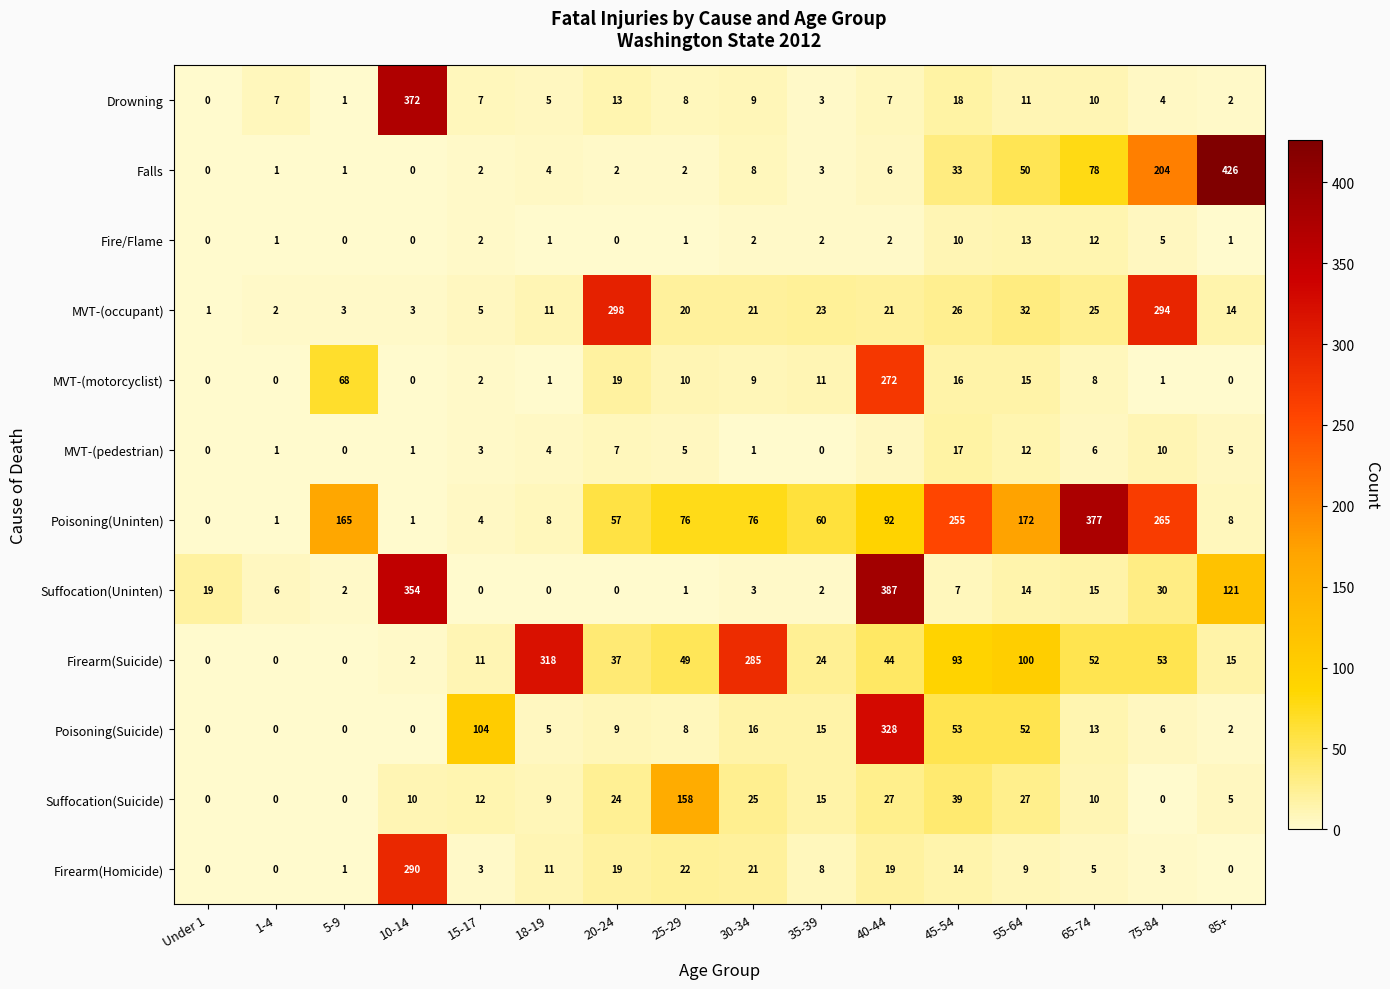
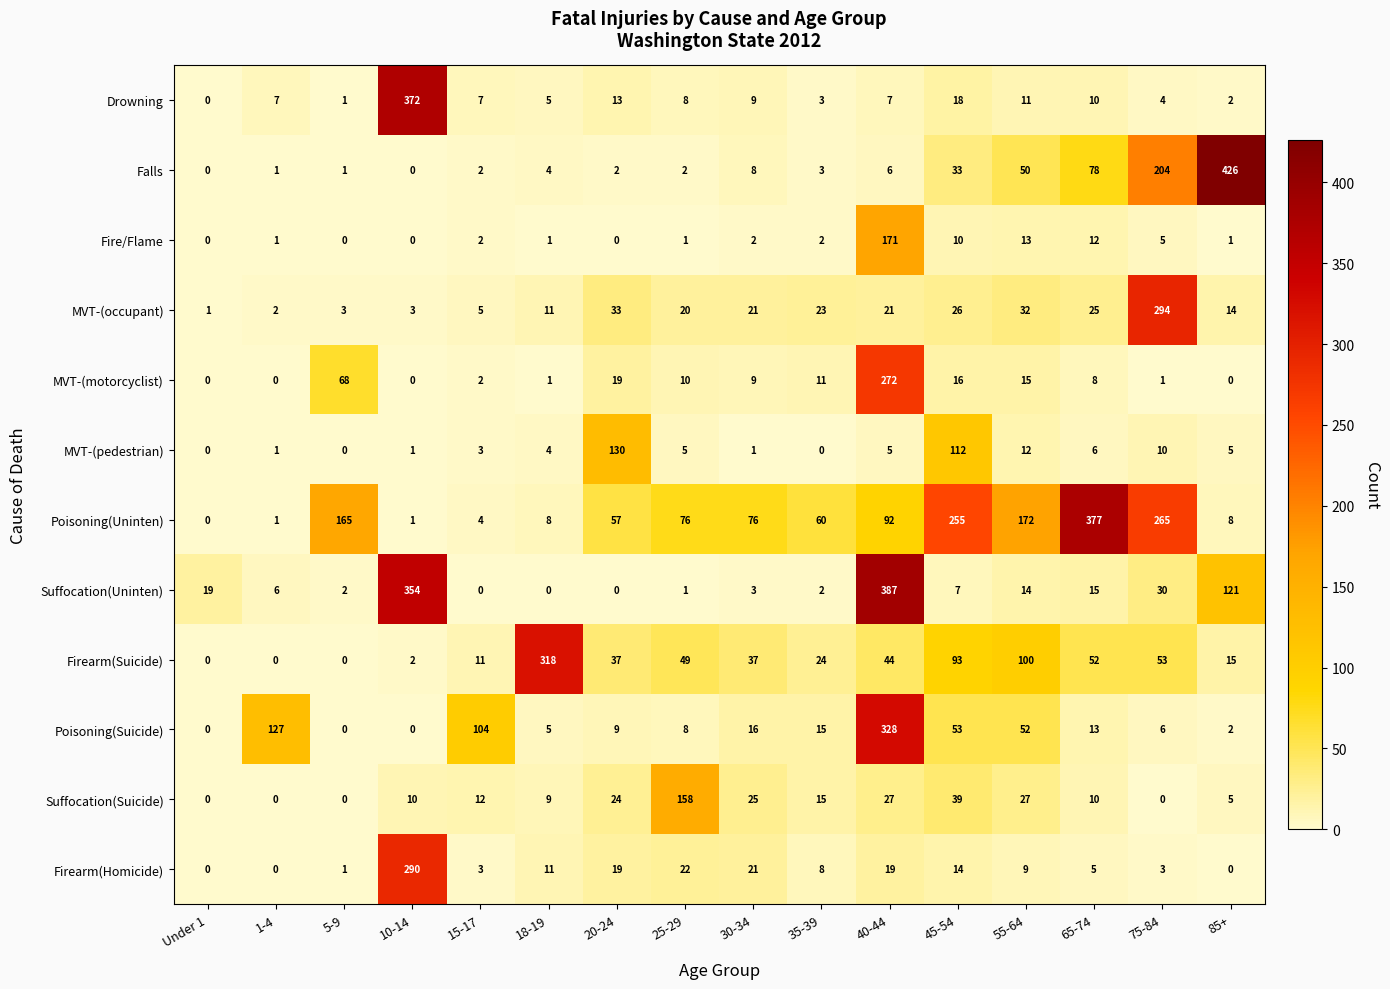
  {
    "Drowning": {
      "Under 1": 0,
      "1-4": 7,
      "5-9": 1,
      "10-14": 372,
      "15-17": 7,
      "18-19": 5,
      "20-24": 13,
      "25-29": 8,
      "30-34": 9,
      "35-39": 3,
      "40-44": 7,
      "45-54": 18,
      "55-64": 11,
      "65-74": 10,
      "75-84": 4,
      "85+": 2
    },
    "Falls": {
      "Under 1": 0,
      "1-4": 1,
      "5-9": 1,
      "10-14": 0,
      "15-17": 2,
      "18-19": 4,
      "20-24": 2,
      "25-29": 2,
      "30-34": 8,
      "35-39": 3,
      "40-44": 6,
      "45-54": 33,
      "55-64": 50,
      "65-74": 78,
      "75-84": 204,
      "85+": 426
    },
    "Fire/Flame": {
      "Under 1": 0,
      "1-4": 1,
      "5-9": 0,
      "10-14": 0,
      "15-17": 2,
      "18-19": 1,
      "20-24": 0,
      "25-29": 1,
      "30-34": 2,
      "35-39": 2,
-     "40-44": 2,
+     "40-44": 171,
      "45-54": 10,
      "55-64": 13,
      "65-74": 12,
      "75-84": 5,
      "85+": 1
    },
    "MVT-(occupant)": {
      "Under 1": 1,
      "1-4": 2,
      "5-9": 3,
      "10-14": 3,
      "15-17": 5,
      "18-19": 11,
-     "20-24": 298,
+     "20-24": 33,
      "25-29": 20,
      "30-34": 21,
      "35-39": 23,
      "40-44": 21,
      "45-54": 26,
      "55-64": 32,
      "65-74": 25,
      "75-84": 294,
      "85+": 14
    },
    "MVT-(motorcyclist)": {
      "Under 1": 0,
      "1-4": 0,
      "5-9": 68,
      "10-14": 0,
      "15-17": 2,
      "18-19": 1,
      "20-24": 19,
      "25-29": 10,
      "30-34": 9,
      "35-39": 11,
      "40-44": 272,
      "45-54": 16,
      "55-64": 15,
      "65-74": 8,
      "75-84": 1,
      "85+": 0
    },
    "MVT-(pedestrian)": {
      "Under 1": 0,
      "1-4": 1,
      "5-9": 0,
      "10-14": 1,
      "15-17": 3,
      "18-19": 4,
-     "20-24": 7,
+     "20-24": 130,
      "25-29": 5,
      "30-34": 1,
      "35-39": 0,
      "40-44": 5,
-     "45-54": 17,
+     "45-54": 112,
      "55-64": 12,
      "65-74": 6,
      "75-84": 10,
      "85+": 5
    },
    "Poisoning(Uninten)": {
      "Under 1": 0,
      "1-4": 1,
      "5-9": 165,
      "10-14": 1,
      "15-17": 4,
      "18-19": 8,
      "20-24": 57,
      "25-29": 76,
      "30-34": 76,
      "35-39": 60,
      "40-44": 92,
      "45-54": 255,
      "55-64": 172,
      "65-74": 377,
      "75-84": 265,
      "85+": 8
    },
    "Suffocation(Uninten)": {
      "Under 1": 19,
      "1-4": 6,
      "5-9": 2,
      "10-14": 354,
      "15-17": 0,
      "18-19": 0,
      "20-24": 0,
      "25-29": 1,
      "30-34": 3,
      "35-39": 2,
      "40-44": 387,
      "45-54": 7,
      "55-64": 14,
      "65-74": 15,
      "75-84": 30,
      "85+": 121
    },
    "Firearm(Suicide)": {
      "Under 1": 0,
      "1-4": 0,
      "5-9": 0,
      "10-14": 2,
      "15-17": 11,
      "18-19": 318,
      "20-24": 37,
      "25-29": 49,
-     "30-34": 285,
+     "30-34": 37,
      "35-39": 24,
      "40-44": 44,
      "45-54": 93,
      "55-64": 100,
      "65-74": 52,
      "75-84": 53,
      "85+": 15
    },
    "Poisoning(Suicide)": {
      "Under 1": 0,
-     "1-4": 0,
+     "1-4": 127,
      "5-9": 0,
      "10-14": 0,
      "15-17": 104,
      "18-19": 5,
      "20-24": 9,
      "25-29": 8,
      "30-34": 16,
      "35-39": 15,
      "40-44": 328,
      "45-54": 53,
      "55-64": 52,
      "65-74": 13,
      "75-84": 6,
      "85+": 2
    },
    "Suffocation(Suicide)": {
      "Under 1": 0,
      "1-4": 0,
      "5-9": 0,
      "10-14": 10,
      "15-17": 12,
      "18-19": 9,
      "20-24": 24,
      "25-29": 158,
      "30-34": 25,
      "35-39": 15,
      "40-44": 27,
      "45-54": 39,
      "55-64": 27,
      "65-74": 10,
      "75-84": 0,
      "85+": 5
    },
    "Firearm(Homicide)": {
      "Under 1": 0,
      "1-4": 0,
      "5-9": 1,
      "10-14": 290,
      "15-17": 3,
      "18-19": 11,
      "20-24": 19,
      "25-29": 22,
      "30-34": 21,
      "35-39": 8,
      "40-44": 19,
      "45-54": 14,
      "55-64": 9,
      "65-74": 5,
      "75-84": 3,
      "85+": 0
    }
  }
